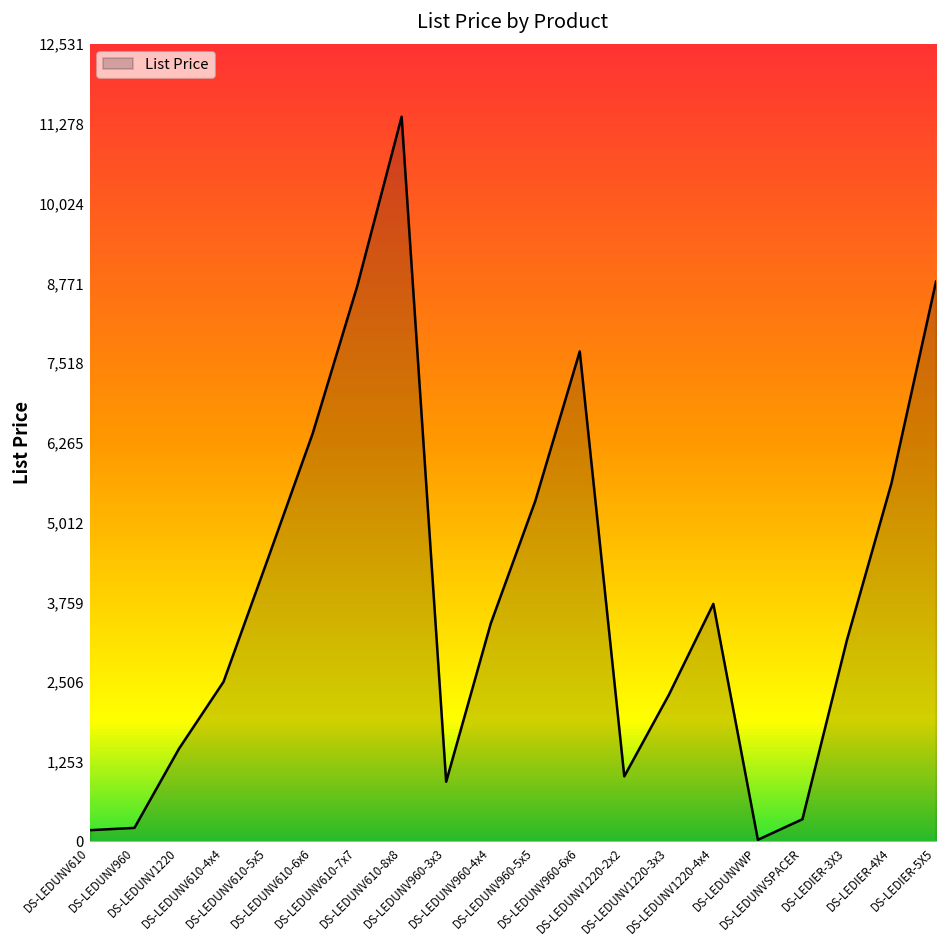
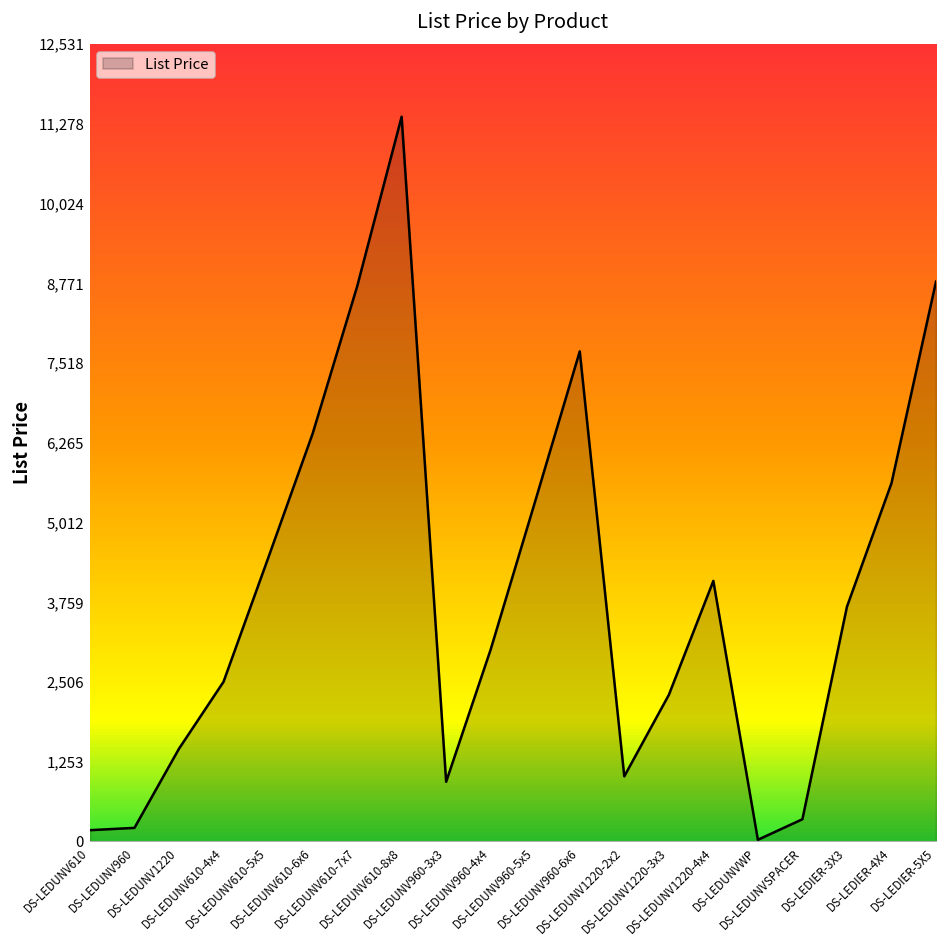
  {
    "DS-LEDUNV610": "200",
    "DS-LEDUNV960": "200",
    "DS-LEDUNV1220": "1,500",
    "DS-LEDUNV610-4x4": "2,500",
    "DS-LEDUNV610-5x5": "4,500",
    "DS-LEDUNV610-6x6": "6,400",
    "DS-LEDUNV610-7x7": "8,700",
    "DS-LEDUNV610-8x8": "11,400",
    "DS-LEDUNV960-3x3": "900",
-   "DS-LEDUNV960-4x4": "3,400",
+   "DS-LEDUNV960-4x4": "3,000",
    "DS-LEDUNV960-5x5": "5,400",
    "DS-LEDUNV960-6x6": "7,700",
    "DS-LEDUNV1220-2x2": "1,000",
    "DS-LEDUNV1220-3x3": "2,300",
-   "DS-LEDUNV1220-4x4": "3,700",
+   "DS-LEDUNV1220-4x4": "4,100",
    "DS-LEDUNVWP": "0",
    "DS-LEDUNVSPACER": "400",
-   "DS-LEDIER-3X3": "3,200",
+   "DS-LEDIER-3X3": "3,700",
    "DS-LEDIER-4X4": "5,600",
    "DS-LEDIER-5X5": "8,800"
  }
